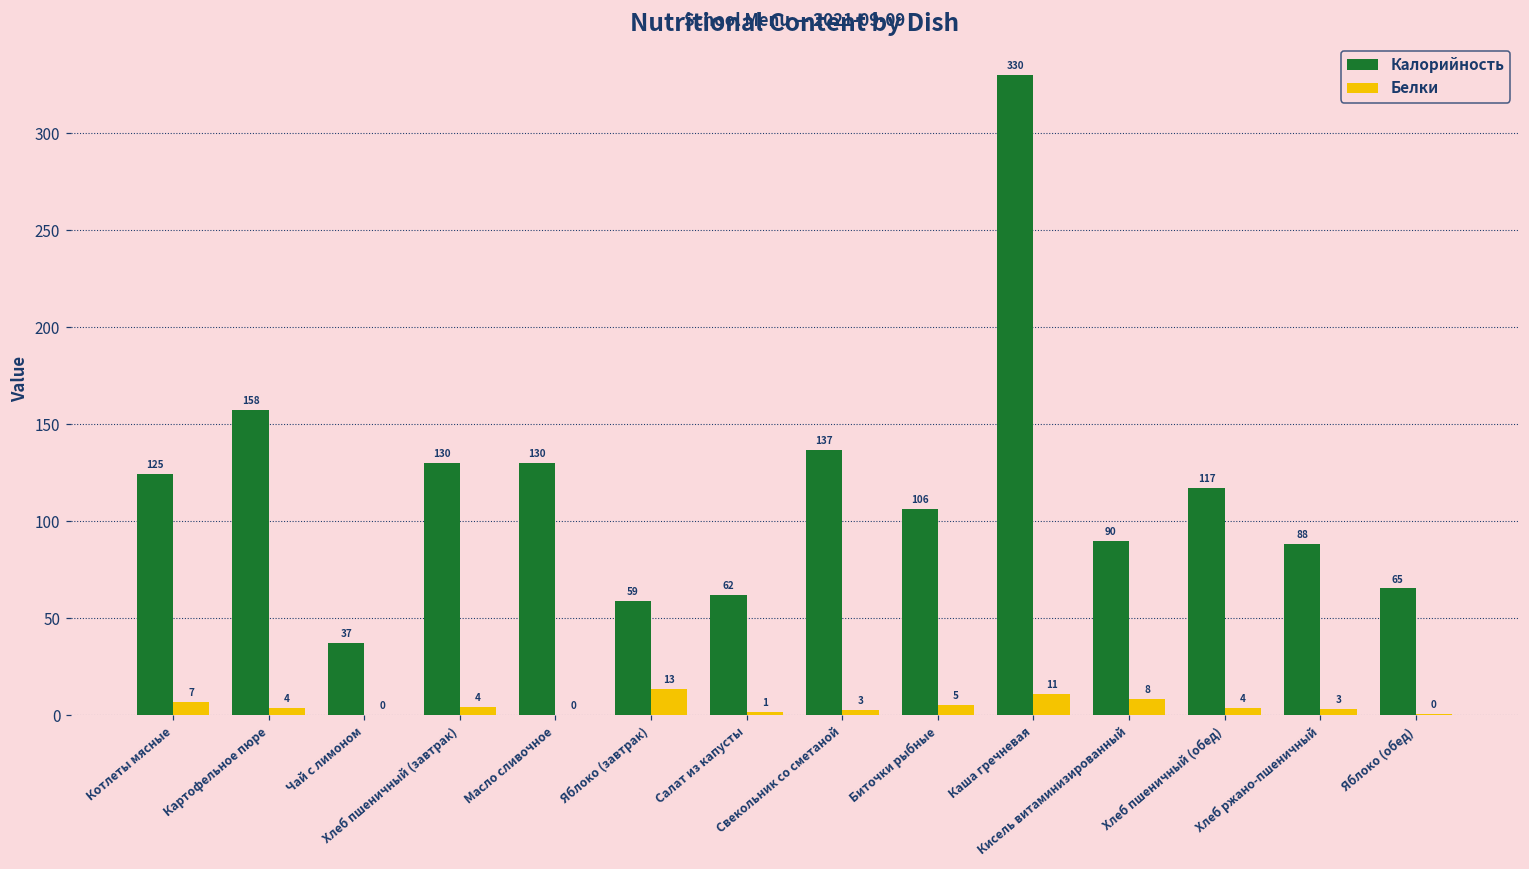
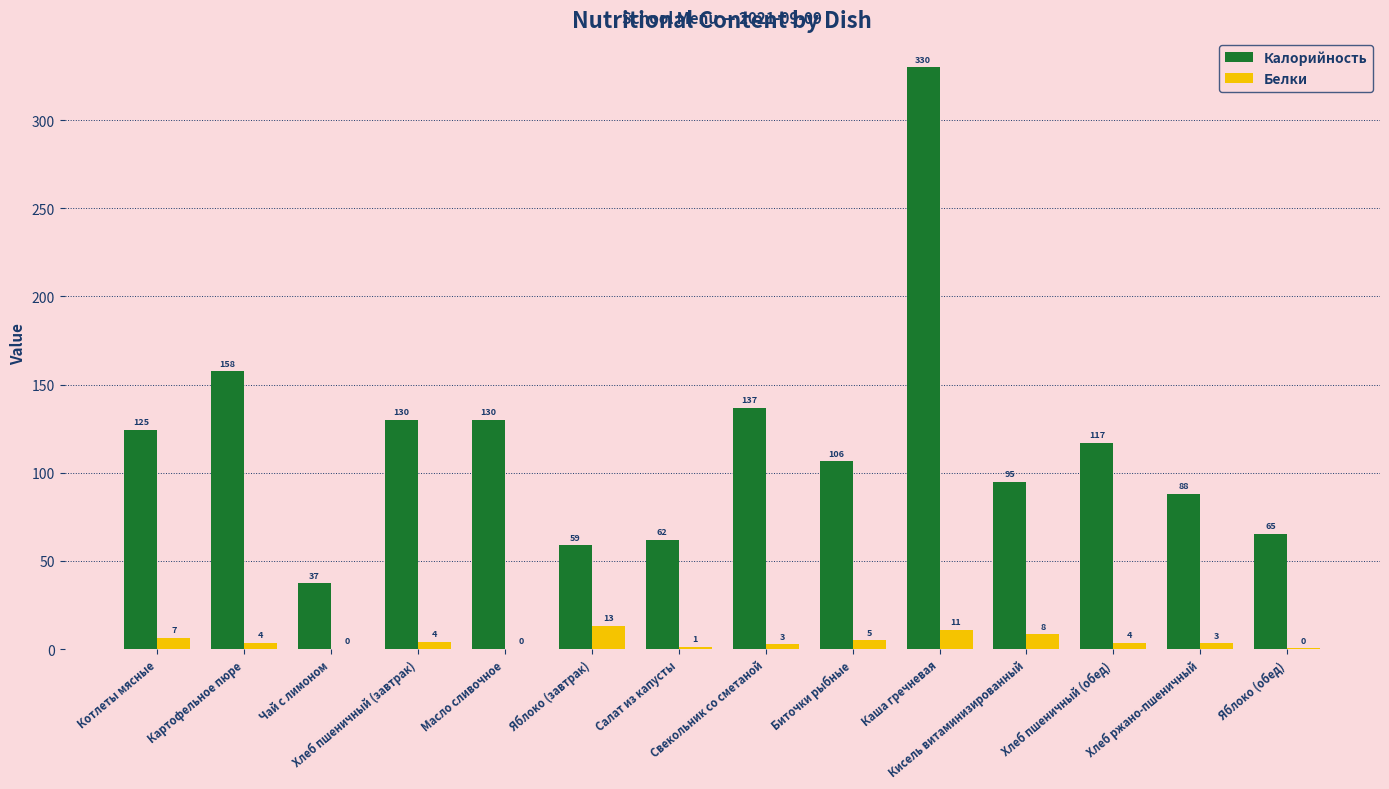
  {
    "Калорийность": {
      "Котлеты мясные": 125,
      "Картофельное пюре": 158,
      "Чай с лимоном": 37,
      "Хлеб пшеничный (завтрак)": 130,
      "Масло сливочное": 130,
      "Яблоко (завтрак)": 59,
      "Салат из капусты": 62,
      "Свекольник со сметаной": 137,
      "Биточки рыбные": 106,
      "Каша гречневая": 330,
-     "Кисель витаминизированный": 90,
+     "Кисель витаминизированный": 95,
      "Хлеб пшеничный (обед)": 117,
      "Хлеб ржано-пшеничный": 88,
      "Яблоко (обед)": 65
    },
    "Белки": {
      "Котлеты мясные": 7,
      "Картофельное пюре": 4,
      "Чай с лимоном": 0,
      "Хлеб пшеничный (завтрак)": 4,
      "Масло сливочное": 0,
      "Яблоко (завтрак)": 13,
      "Салат из капусты": 1,
      "Свекольник со сметаной": 3,
      "Биточки рыбные": 5,
      "Каша гречневая": 11,
      "Кисель витаминизированный": 8,
      "Хлеб пшеничный (обед)": 4,
      "Хлеб ржано-пшеничный": 3,
      "Яблоко (обед)": 0
    }
  }
